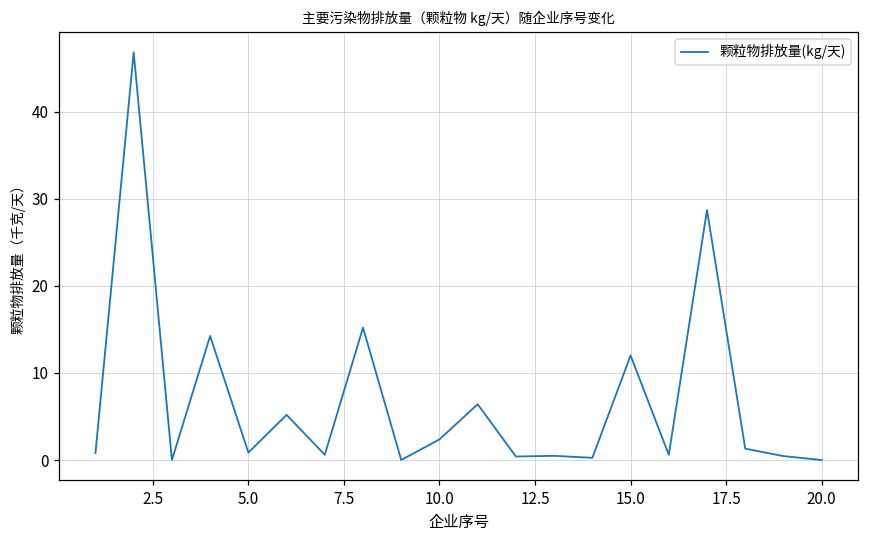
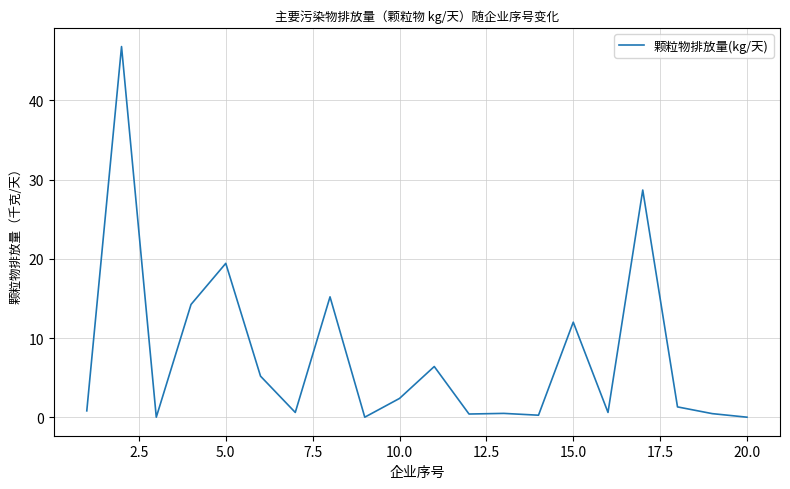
  {
-   "5.0": 1,
+   "5.0": 19,
    "10.0": 2,
    "15.0": 12,
    "20.0": 0
  }
